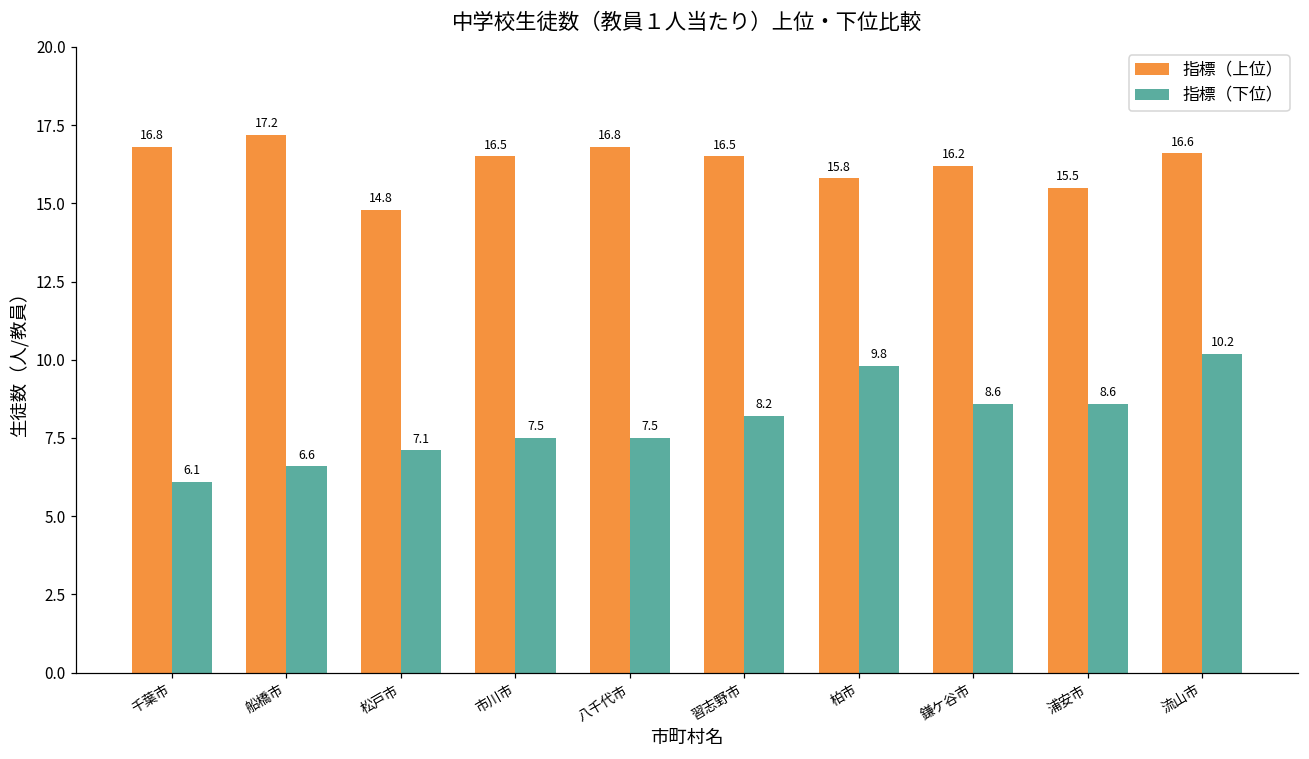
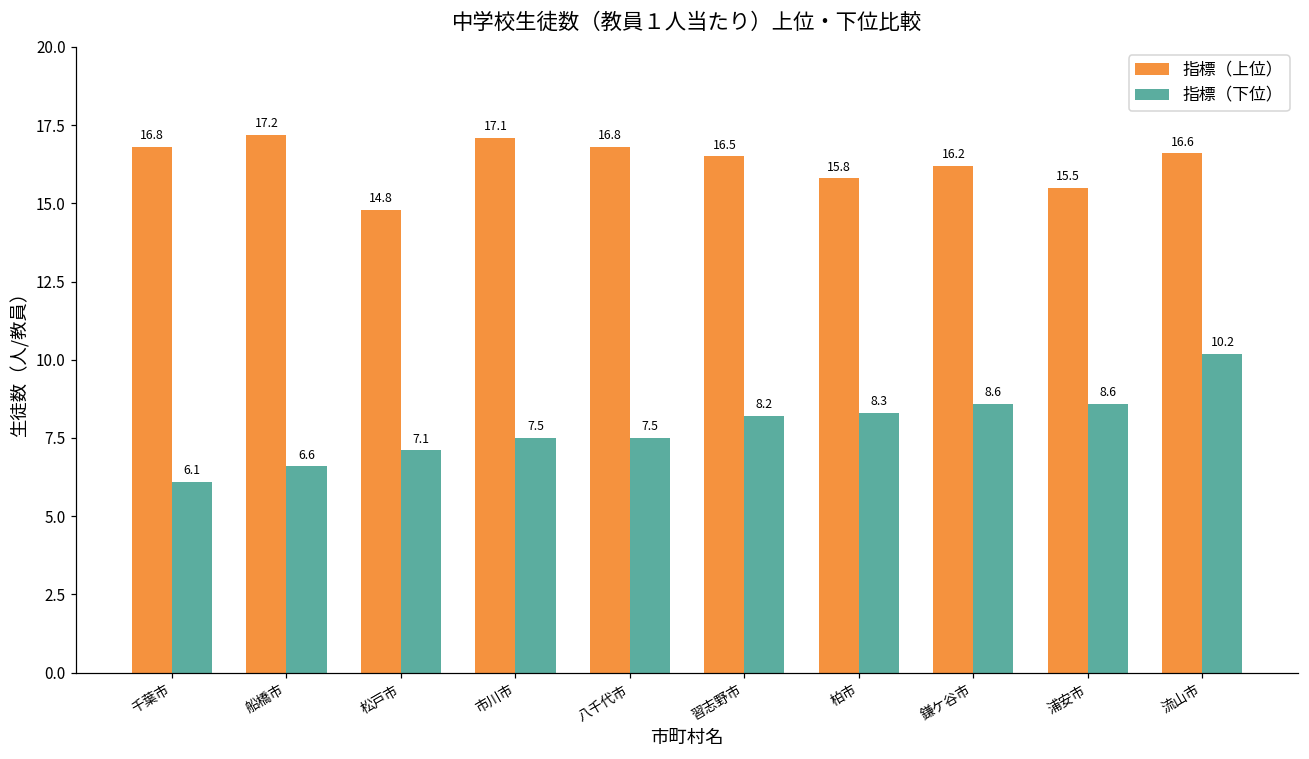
  {
    "指標（上位）": {
      "千葉市": 16.8,
      "船橋市": 17.2,
      "松戸市": 14.8,
-     "市川市": 16.5,
+     "市川市": 17.1,
      "八千代市": 16.8,
      "習志野市": 16.5,
      "柏市": 15.8,
      "鎌ケ谷市": 16.2,
      "浦安市": 15.5,
      "流山市": 16.6
    },
    "指標（下位）": {
      "千葉市": 6.1,
      "船橋市": 6.6,
      "松戸市": 7.1,
      "市川市": 7.5,
      "八千代市": 7.5,
      "習志野市": 8.2,
-     "柏市": 9.8,
+     "柏市": 8.3,
      "鎌ケ谷市": 8.6,
      "浦安市": 8.6,
      "流山市": 10.2
    }
  }
